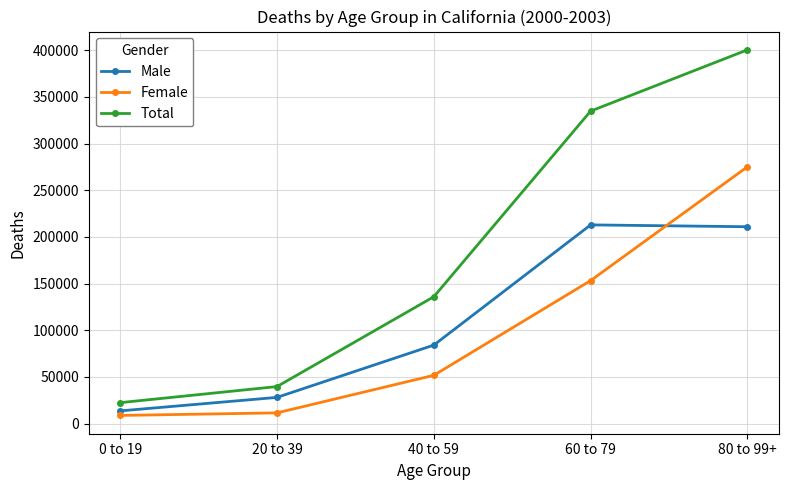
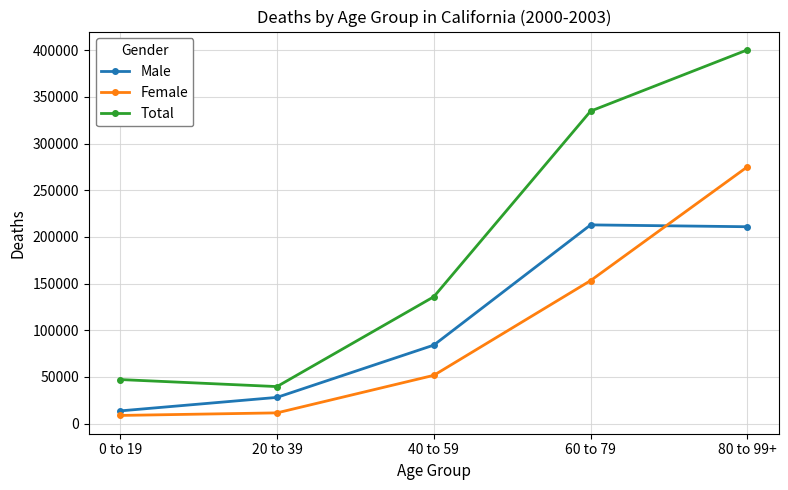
  {
    "Male": {
      "0 to 19": 10000,
      "20 to 39": 30000,
      "40 to 59": 80000,
      "60 to 79": 210000,
      "80 to 99+": 210000
    },
    "Female": {
      "0 to 19": 10000,
      "20 to 39": 10000,
      "40 to 59": 50000,
      "60 to 79": 150000,
      "80 to 99+": 280000
    },
    "Total": {
-     "0 to 19": 20000,
+     "0 to 19": 50000,
      "20 to 39": 40000,
      "40 to 59": 140000,
      "60 to 79": 330000,
      "80 to 99+": 400000
    }
  }
